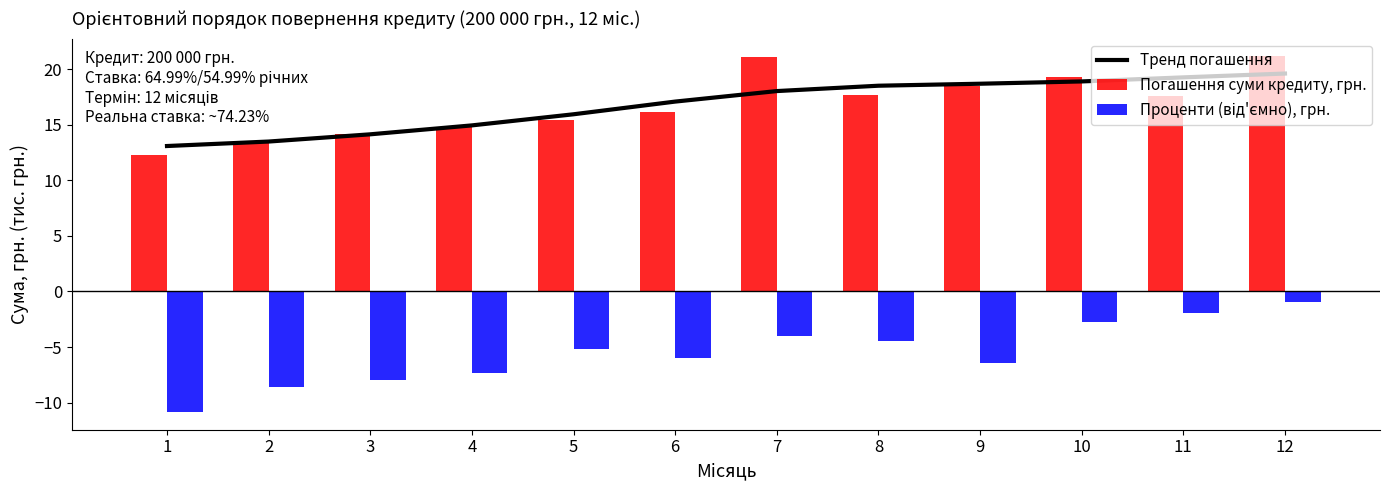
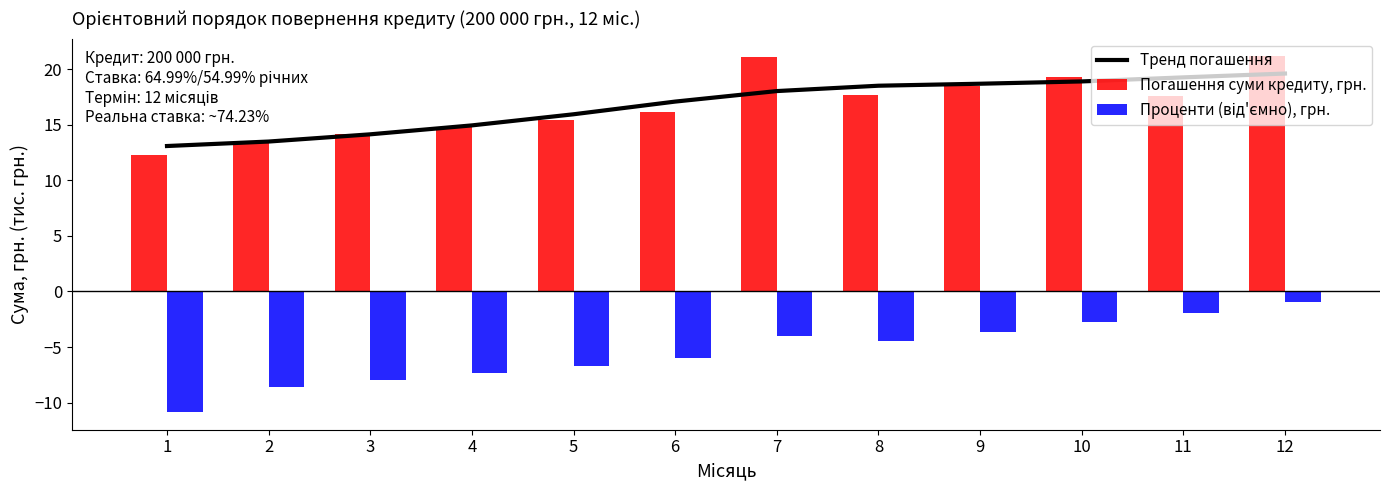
  {
    "Погашення суми кредиту, грн.": {
      "1": 12.3,
      "3": 14.1,
      "4": 14.8,
      "5": 15.4,
      "6": 16.2,
      "7": 21.0,
      "8": 17.7,
      "9": 18.5,
      "10": 19.3
    },
    "Тренд погашення": {
      "1": 13.1,
      "3": 14.1,
      "4": 14.9,
      "5": 15.9,
      "6": 17.1,
      "7": 18.0,
      "8": 18.5,
      "9": 18.7,
      "10": 18.9
    },
    "Проценти (від'ємно), грн.": {
      "1": -10.8,
      "2": -8.6,
      "3": -8.0,
      "4": -7.3,
-     "5": -5.1,
+     "5": -6.7,
      "6": -6.0,
      "7": -4.0,
      "8": -4.4,
-     "9": -6.5,
+     "9": -3.6,
      "10": -2.8,
      "11": -1.9,
      "12": -1.0
    }
  }
